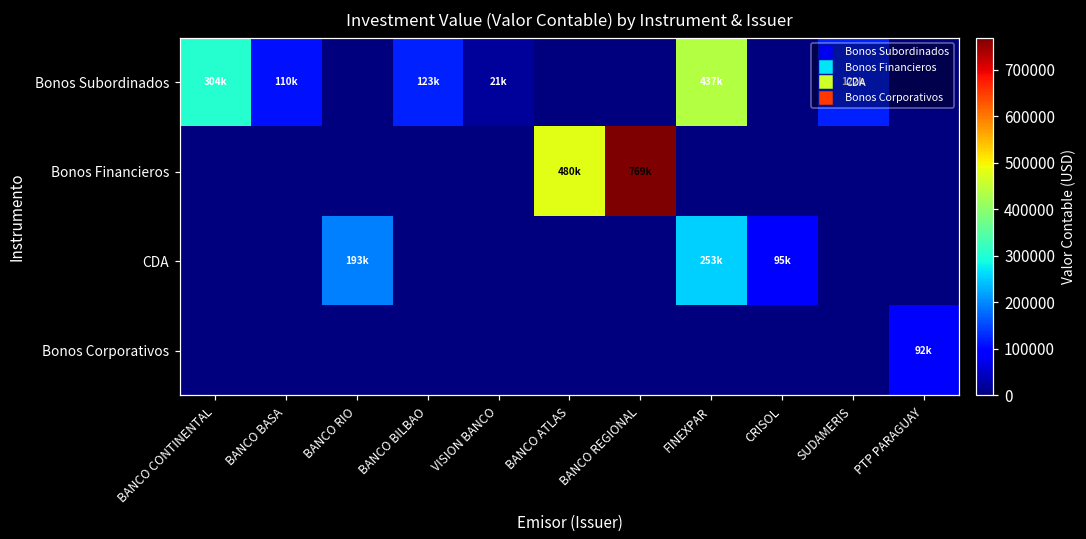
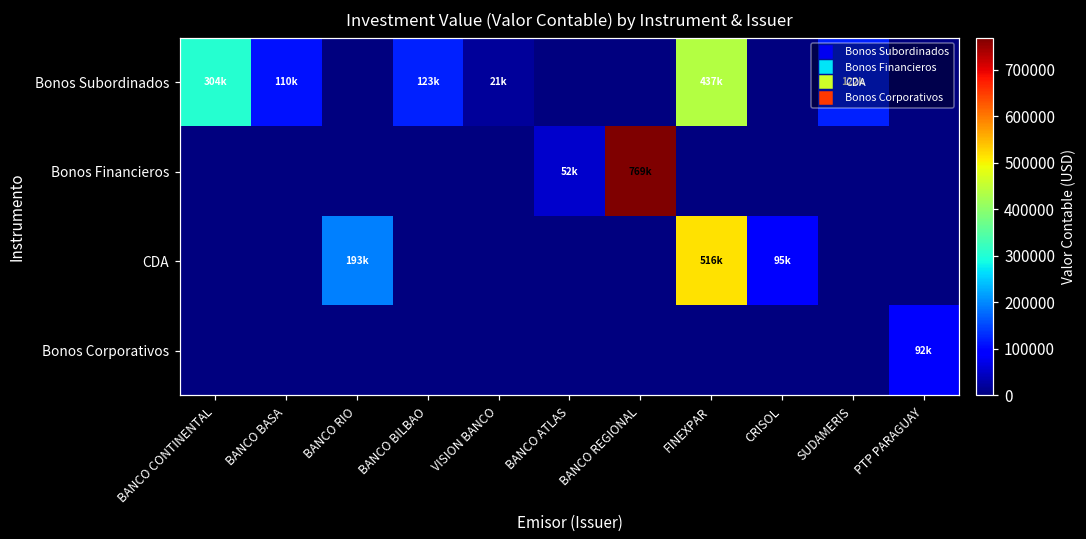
  {
    "Bonos Subordinados": {
      "BANCO CONTINENTAL": "304k",
      "BANCO BASA": "110k",
      "BANCO BILBAO": "123k",
      "VISION BANCO": "21k",
      "FINEXPAR": "437k"
    },
    "Bonos Financieros": {
-     "BANCO ATLAS": "480k",
+     "BANCO ATLAS": "52k",
      "BANCO REGIONAL": "769k"
    },
    "CDA": {
      "BANCO RIO": "193k",
-     "FINEXPAR": "253k",
+     "FINEXPAR": "516k",
      "CRISOL": "95k"
    },
    "Bonos Corporativos": {
      "PTP PARAGUAY": "92k"
    }
  }
